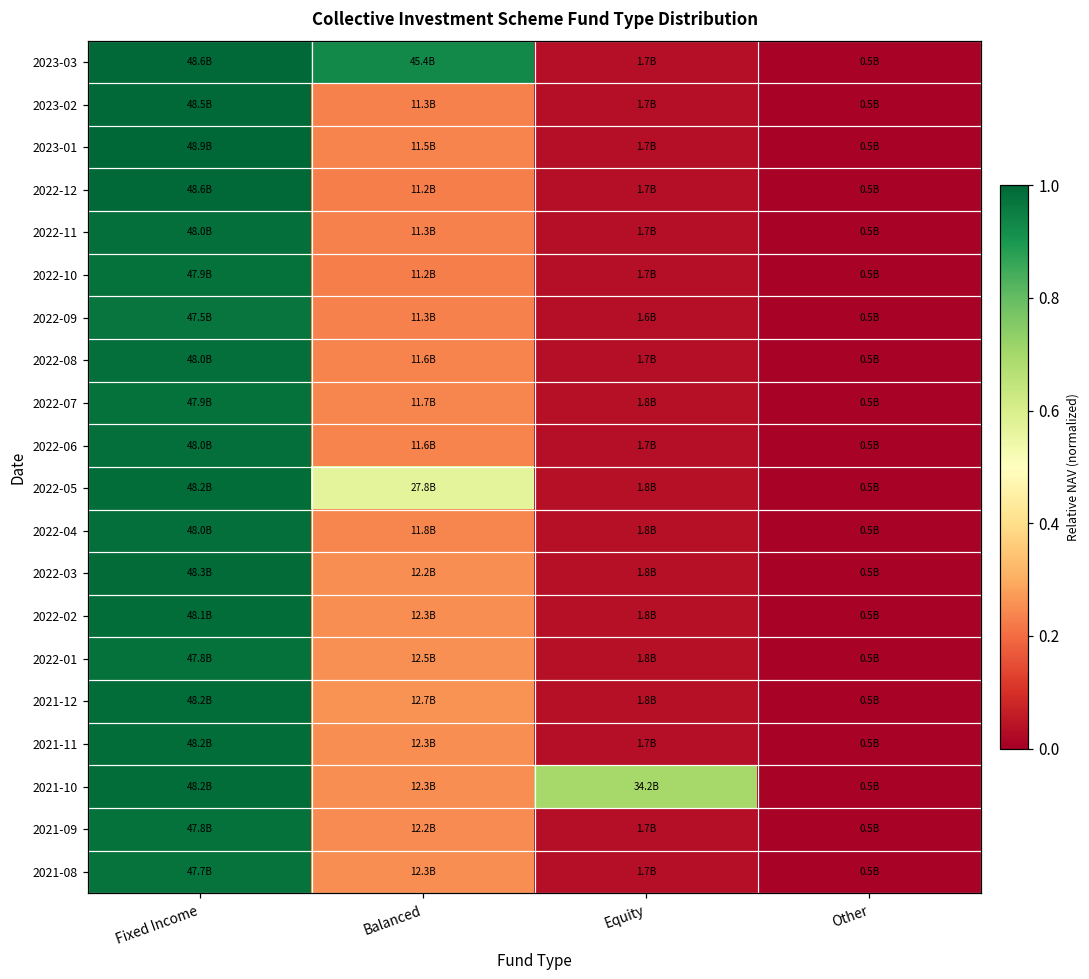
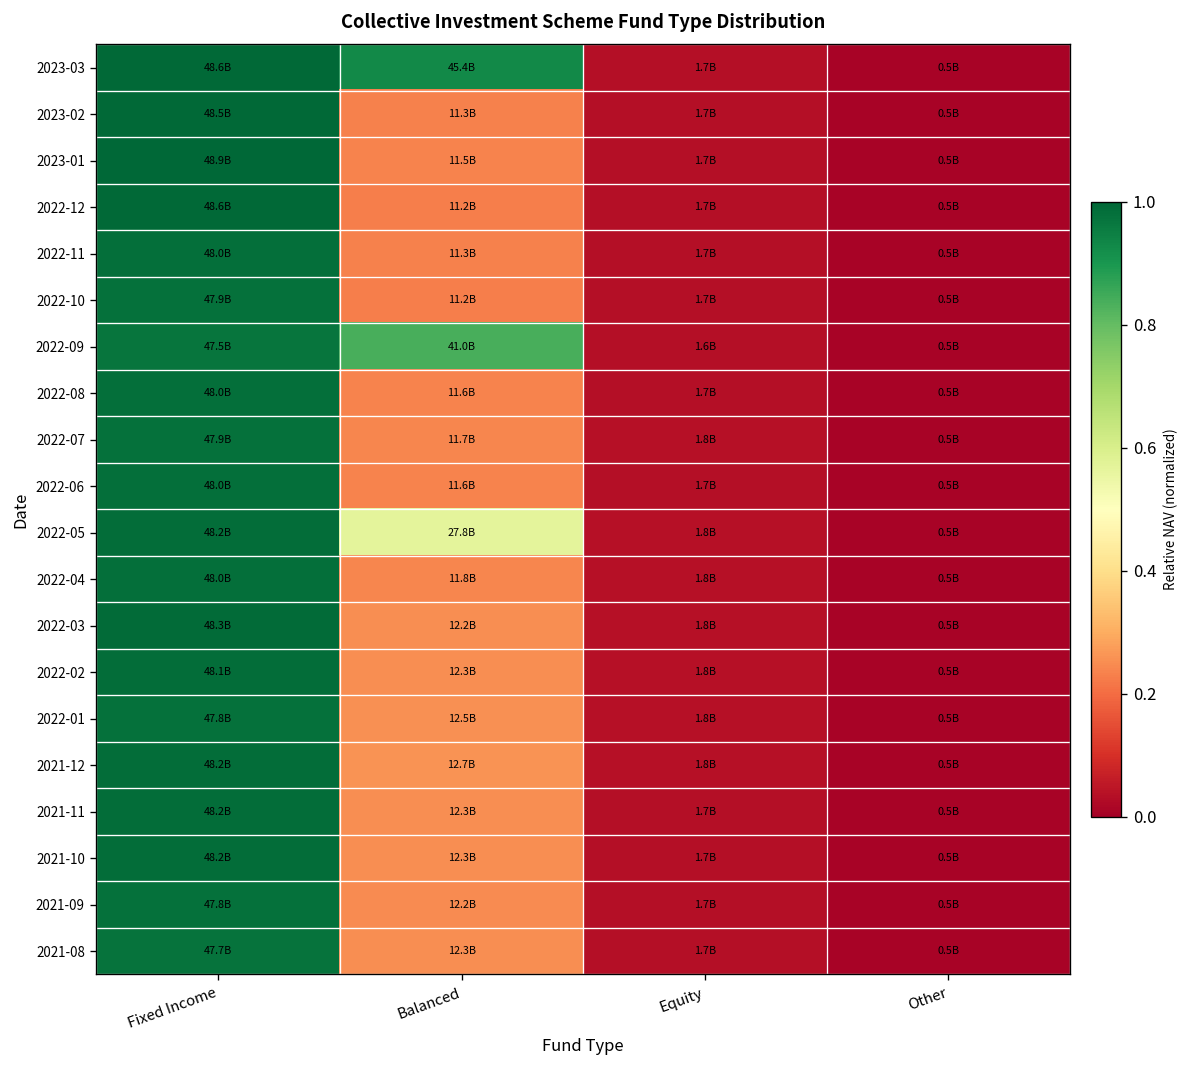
  {
    "2023-03": {
      "Fixed Income": "48.6B",
      "Balanced": "45.4B",
      "Equity": "1.7B",
      "Other": "0.5B"
    },
    "2023-02": {
      "Fixed Income": "48.5B",
      "Balanced": "11.3B",
      "Equity": "1.7B",
      "Other": "0.5B"
    },
    "2023-01": {
      "Fixed Income": "48.9B",
      "Balanced": "11.5B",
      "Equity": "1.7B",
      "Other": "0.5B"
    },
    "2022-12": {
      "Fixed Income": "48.6B",
      "Balanced": "11.2B",
      "Equity": "1.7B",
      "Other": "0.5B"
    },
    "2022-11": {
      "Fixed Income": "48.0B",
      "Balanced": "11.3B",
      "Equity": "1.7B",
      "Other": "0.5B"
    },
    "2022-10": {
      "Fixed Income": "47.9B",
      "Balanced": "11.2B",
      "Equity": "1.7B",
      "Other": "0.5B"
    },
    "2022-09": {
      "Fixed Income": "47.5B",
-     "Balanced": "11.3B",
+     "Balanced": "41.0B",
      "Equity": "1.6B",
      "Other": "0.5B"
    },
    "2022-08": {
      "Fixed Income": "48.0B",
      "Balanced": "11.6B",
      "Equity": "1.7B",
      "Other": "0.5B"
    },
    "2022-07": {
      "Fixed Income": "47.9B",
      "Balanced": "11.7B",
      "Equity": "1.8B",
      "Other": "0.5B"
    },
    "2022-06": {
      "Fixed Income": "48.0B",
      "Balanced": "11.6B",
      "Equity": "1.7B",
      "Other": "0.5B"
    },
    "2022-05": {
      "Fixed Income": "48.2B",
      "Balanced": "27.8B",
      "Equity": "1.8B",
      "Other": "0.5B"
    },
    "2022-04": {
      "Fixed Income": "48.0B",
      "Balanced": "11.8B",
      "Equity": "1.8B",
      "Other": "0.5B"
    },
    "2022-03": {
      "Fixed Income": "48.3B",
      "Balanced": "12.2B",
      "Equity": "1.8B",
      "Other": "0.5B"
    },
    "2022-02": {
      "Fixed Income": "48.1B",
      "Balanced": "12.3B",
      "Equity": "1.8B",
      "Other": "0.5B"
    },
    "2022-01": {
      "Fixed Income": "47.8B",
      "Balanced": "12.5B",
      "Equity": "1.8B",
      "Other": "0.5B"
    },
    "2021-12": {
      "Fixed Income": "48.2B",
      "Balanced": "12.7B",
      "Equity": "1.8B",
      "Other": "0.5B"
    },
    "2021-11": {
      "Fixed Income": "48.2B",
      "Balanced": "12.3B",
      "Equity": "1.7B",
      "Other": "0.5B"
    },
    "2021-10": {
      "Fixed Income": "48.2B",
      "Balanced": "12.3B",
-     "Equity": "34.2B",
+     "Equity": "1.7B",
      "Other": "0.5B"
    },
    "2021-09": {
      "Fixed Income": "47.8B",
      "Balanced": "12.2B",
      "Equity": "1.7B",
      "Other": "0.5B"
    },
    "2021-08": {
      "Fixed Income": "47.7B",
      "Balanced": "12.3B",
      "Equity": "1.7B",
      "Other": "0.5B"
    }
  }
